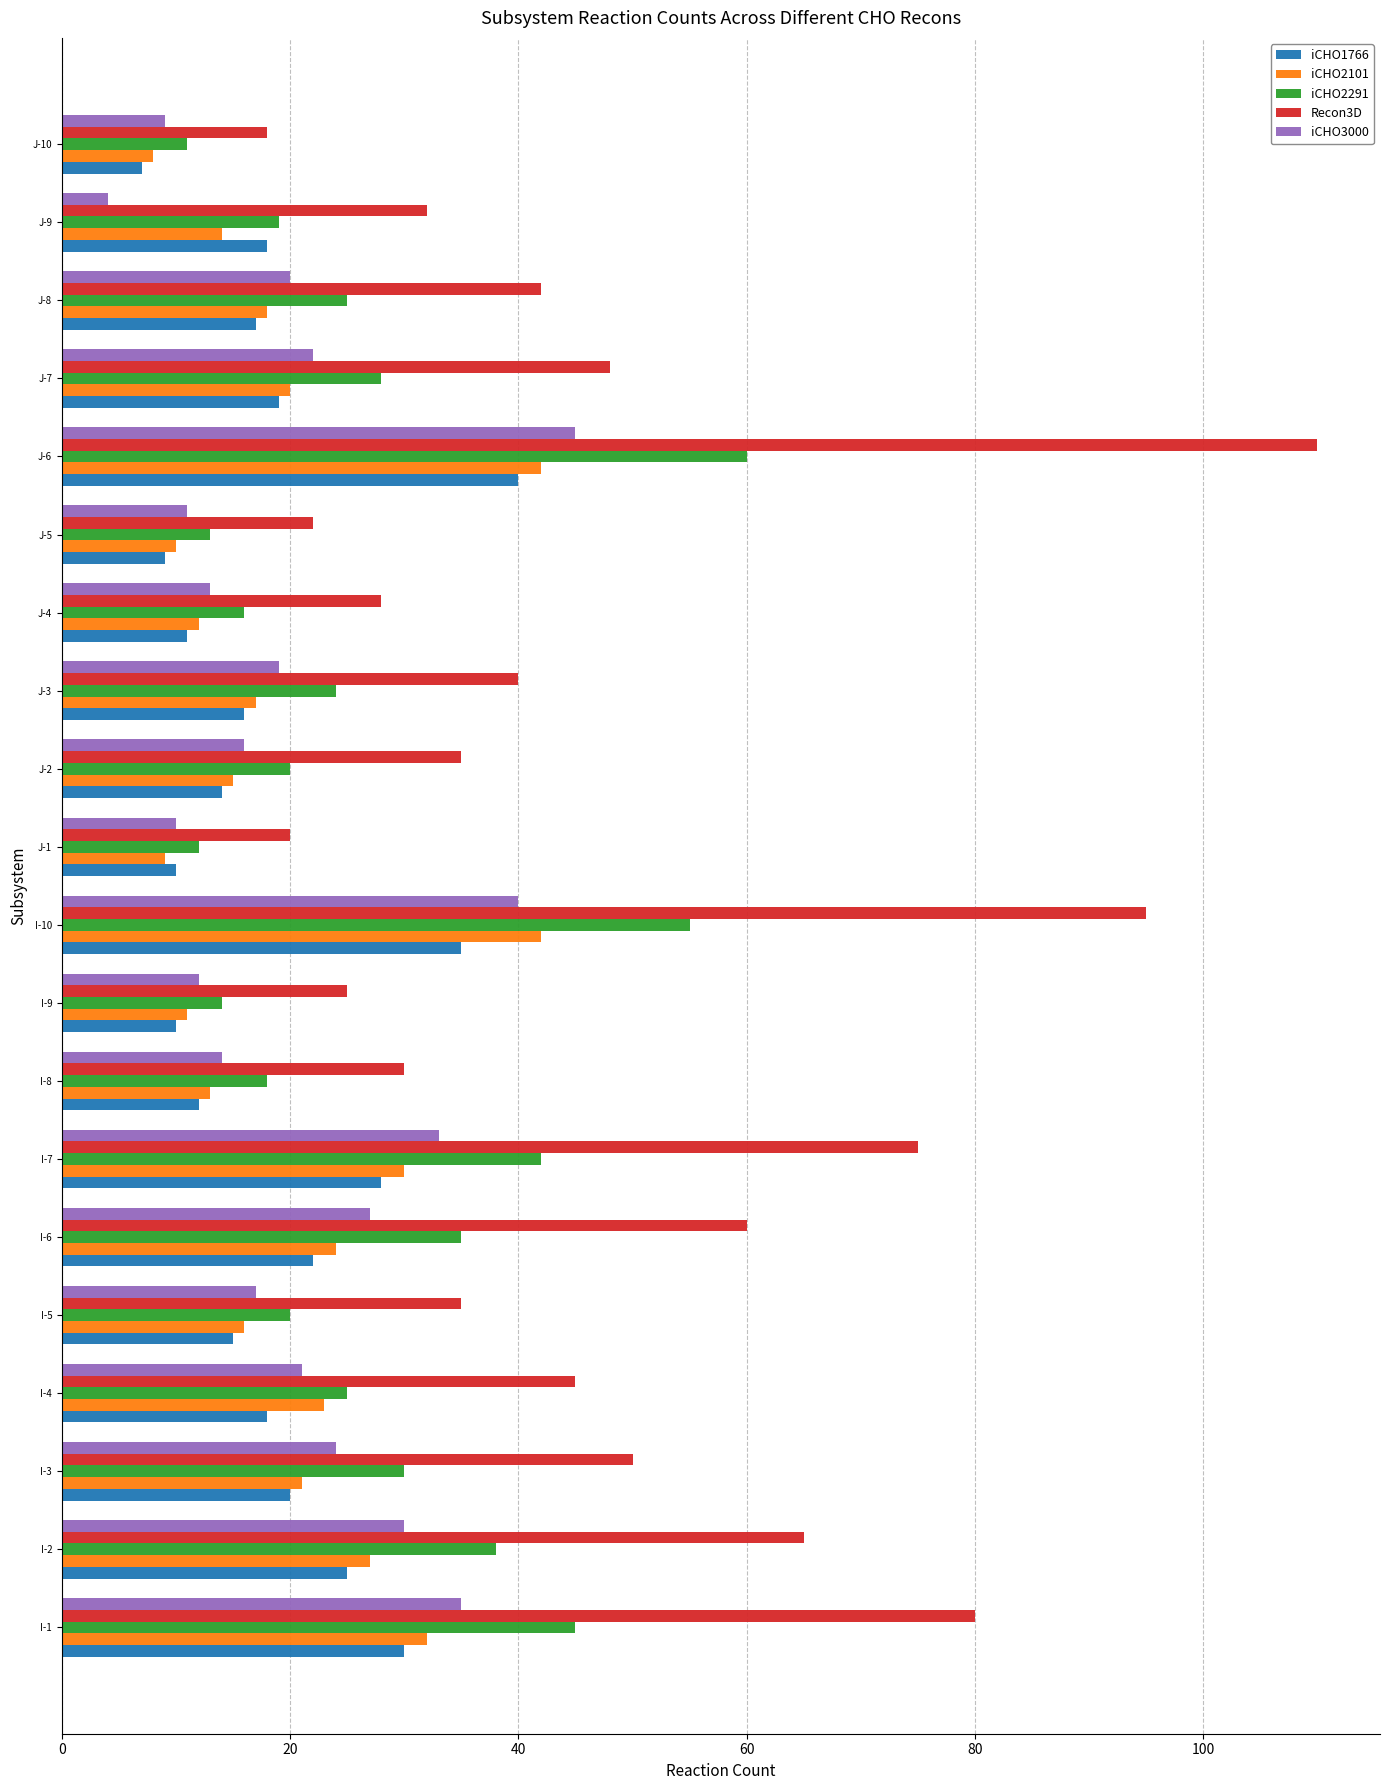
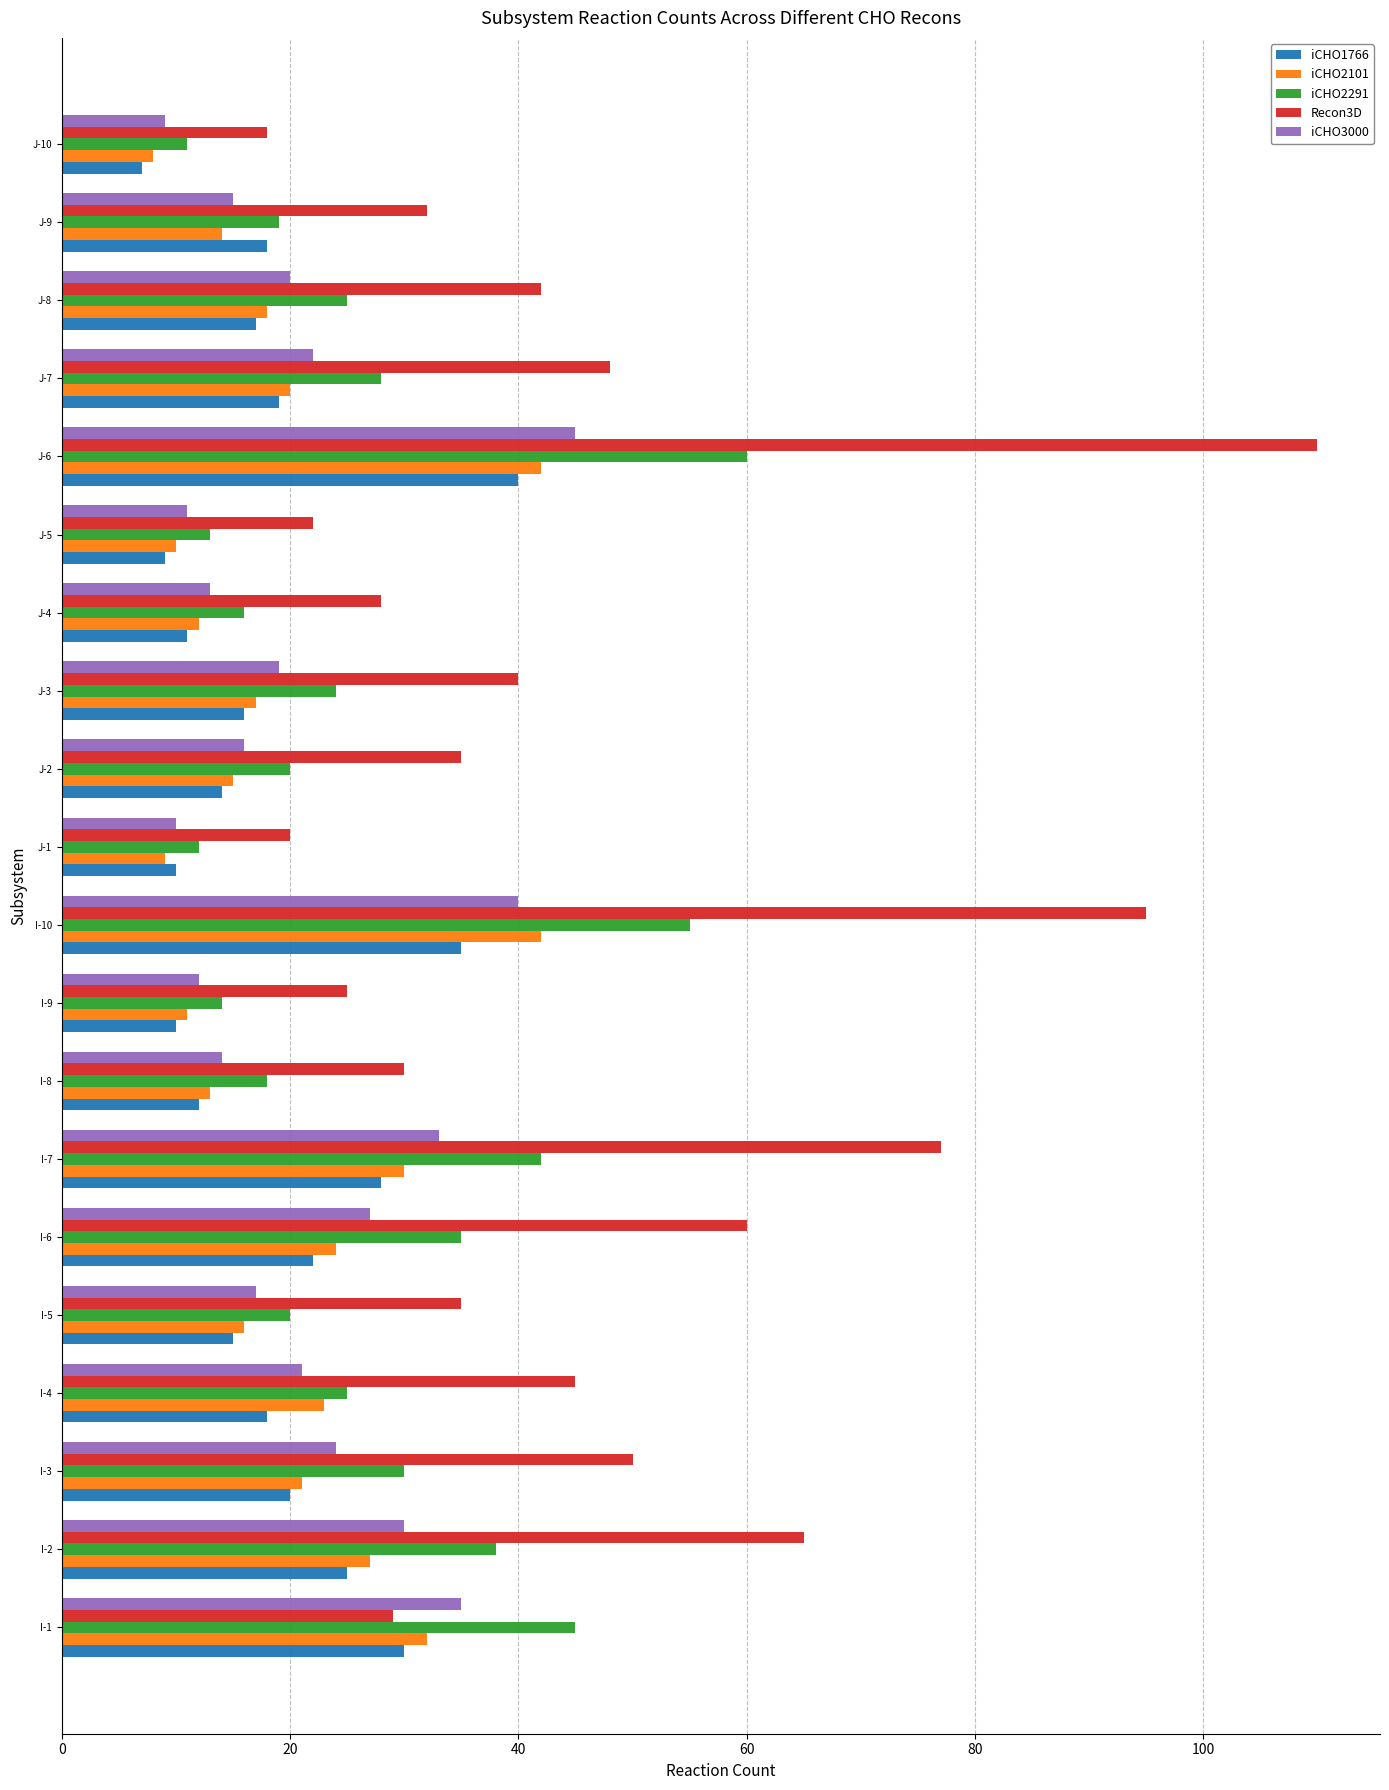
  {
    "iCHO1766": {
      "J-10": 7,
      "J-9": 18,
      "J-8": 17,
      "J-7": 19,
      "J-6": 40,
      "J-5": 9,
      "J-4": 11,
      "J-3": 16,
      "J-2": 14,
      "J-1": 10,
      "I-10": 35,
      "I-9": 10,
      "I-8": 12,
      "I-7": 28,
      "I-6": 22,
      "I-5": 15,
      "I-4": 18,
      "I-3": 20,
      "I-2": 25,
      "I-1": 30
    },
    "iCHO2101": {
      "J-10": 8,
      "J-9": 14,
      "J-8": 18,
      "J-7": 20,
      "J-6": 42,
      "J-5": 10,
      "J-4": 12,
      "J-3": 17,
      "J-2": 15,
      "J-1": 9,
      "I-10": 42,
      "I-9": 11,
      "I-8": 13,
      "I-7": 30,
      "I-6": 24,
      "I-5": 16,
      "I-4": 23,
      "I-3": 21,
      "I-2": 27,
      "I-1": 32
    },
    "iCHO2291": {
      "J-10": 11,
      "J-9": 19,
      "J-8": 25,
      "J-7": 28,
      "J-6": 60,
      "J-5": 13,
      "J-4": 16,
      "J-3": 24,
      "J-2": 20,
      "J-1": 12,
      "I-10": 55,
      "I-9": 14,
      "I-8": 18,
      "I-7": 42,
      "I-6": 35,
      "I-5": 20,
      "I-4": 25,
      "I-3": 30,
      "I-2": 38,
      "I-1": 45
    },
    "Recon3D": {
      "J-10": 18,
      "J-9": 32,
      "J-8": 42,
      "J-7": 48,
      "J-6": 110,
      "J-5": 22,
      "J-4": 28,
      "J-3": 40,
      "J-2": 35,
      "J-1": 20,
      "I-10": 95,
      "I-9": 25,
      "I-8": 30,
-     "I-7": 75,
+     "I-7": 77,
      "I-6": 60,
      "I-5": 35,
      "I-4": 45,
      "I-3": 50,
      "I-2": 65,
-     "I-1": 80
+     "I-1": 29
    },
    "iCHO3000": {
      "J-10": 9,
-     "J-9": 4,
+     "J-9": 15,
      "J-8": 20,
      "J-7": 22,
      "J-6": 45,
      "J-5": 11,
      "J-4": 13,
      "J-3": 19,
      "J-2": 16,
      "J-1": 10,
      "I-10": 40,
      "I-9": 12,
      "I-8": 14,
      "I-7": 33,
      "I-6": 27,
      "I-5": 17,
      "I-4": 21,
      "I-3": 24,
      "I-2": 30,
      "I-1": 35
    }
  }
